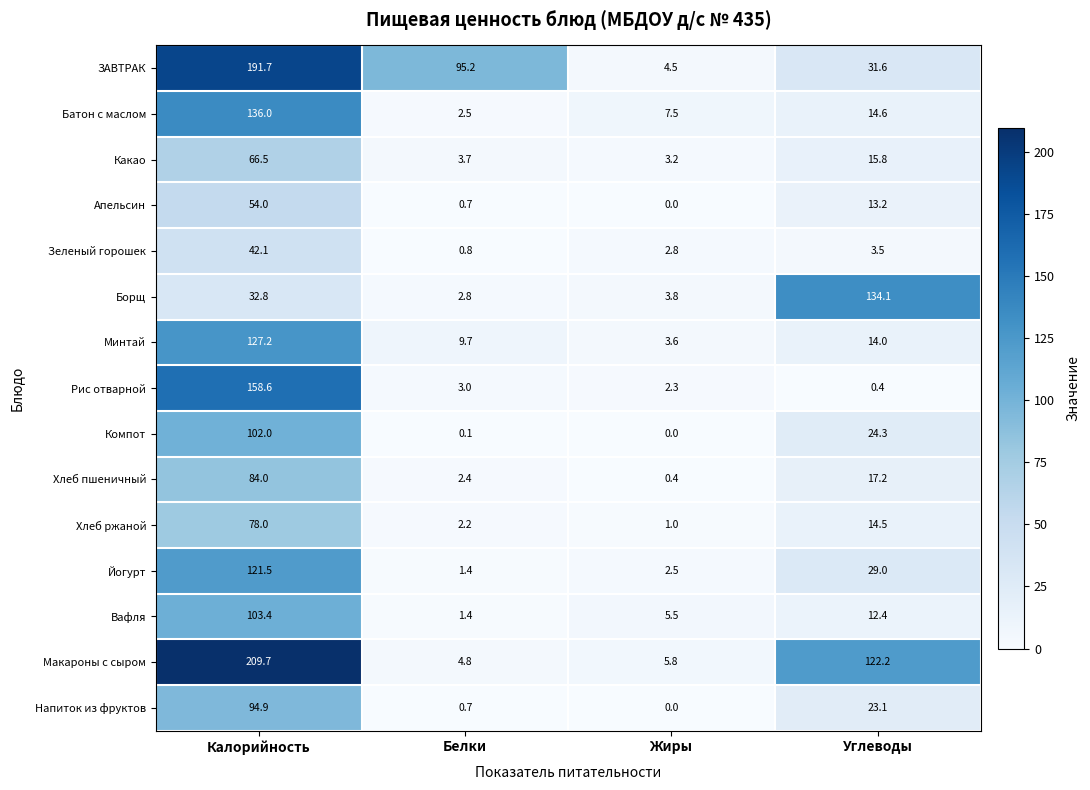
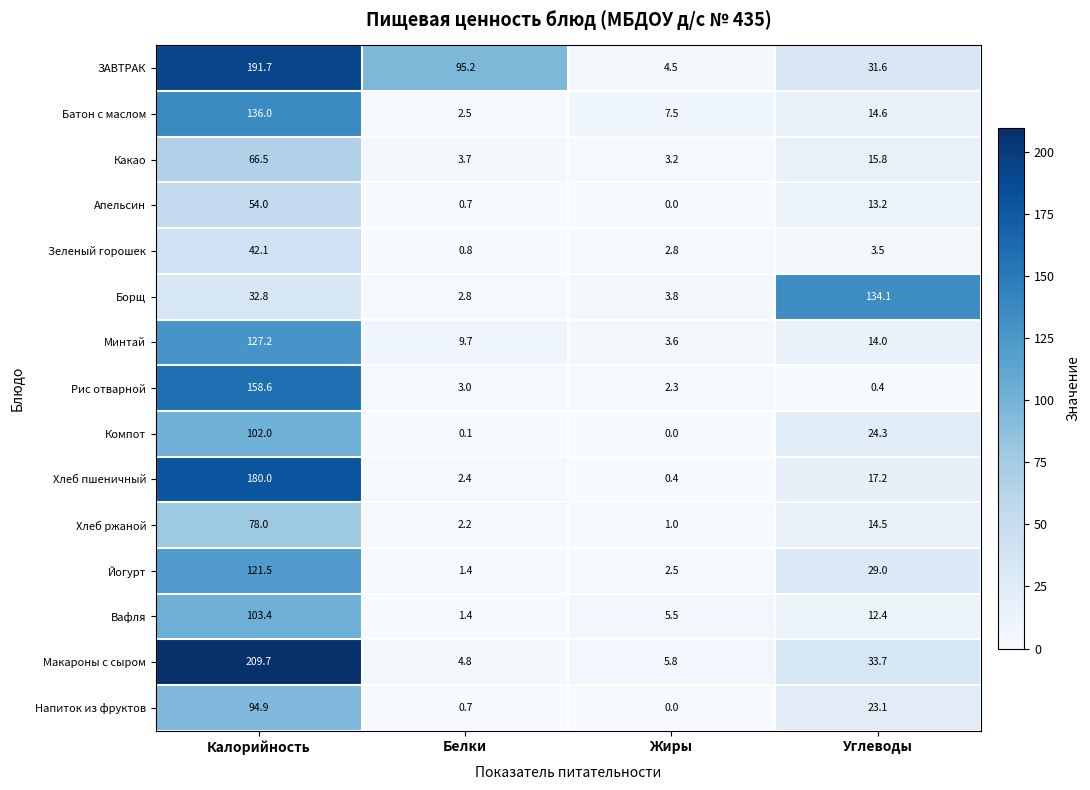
  {
    "ЗАВТРАК": {
      "Калорийность": 191.7,
      "Белки": 95.2,
      "Жиры": 4.5,
      "Углеводы": 31.6
    },
    "Батон с маслом": {
      "Калорийность": 136.0,
      "Белки": 2.5,
      "Жиры": 7.5,
      "Углеводы": 14.6
    },
    "Какао": {
      "Калорийность": 66.5,
      "Белки": 3.7,
      "Жиры": 3.2,
      "Углеводы": 15.8
    },
    "Апельсин": {
      "Калорийность": 54.0,
      "Белки": 0.7,
      "Жиры": 0.0,
      "Углеводы": 13.2
    },
    "Зеленый горошек": {
      "Калорийность": 42.1,
      "Белки": 0.8,
      "Жиры": 2.8,
      "Углеводы": 3.5
    },
    "Борщ": {
      "Калорийность": 32.8,
      "Белки": 2.8,
      "Жиры": 3.8,
      "Углеводы": 134.1
    },
    "Минтай": {
      "Калорийность": 127.2,
      "Белки": 9.7,
      "Жиры": 3.6,
      "Углеводы": 14.0
    },
    "Рис отварной": {
      "Калорийность": 158.6,
      "Белки": 3.0,
      "Жиры": 2.3,
      "Углеводы": 0.4
    },
    "Компот": {
      "Калорийность": 102.0,
      "Белки": 0.1,
      "Жиры": 0.0,
      "Углеводы": 24.3
    },
    "Хлеб пшеничный": {
-     "Калорийность": 84.0,
+     "Калорийность": 180.0,
      "Белки": 2.4,
      "Жиры": 0.4,
      "Углеводы": 17.2
    },
    "Хлеб ржаной": {
      "Калорийность": 78.0,
      "Белки": 2.2,
      "Жиры": 1.0,
      "Углеводы": 14.5
    },
    "Йогурт": {
      "Калорийность": 121.5,
      "Белки": 1.4,
      "Жиры": 2.5,
      "Углеводы": 29.0
    },
    "Вафля": {
      "Калорийность": 103.4,
      "Белки": 1.4,
      "Жиры": 5.5,
      "Углеводы": 12.4
    },
    "Макароны с сыром": {
      "Калорийность": 209.7,
      "Белки": 4.8,
      "Жиры": 5.8,
-     "Углеводы": 122.2
+     "Углеводы": 33.7
    },
    "Напиток из фруктов": {
      "Калорийность": 94.9,
      "Белки": 0.7,
      "Жиры": 0.0,
      "Углеводы": 23.1
    }
  }
